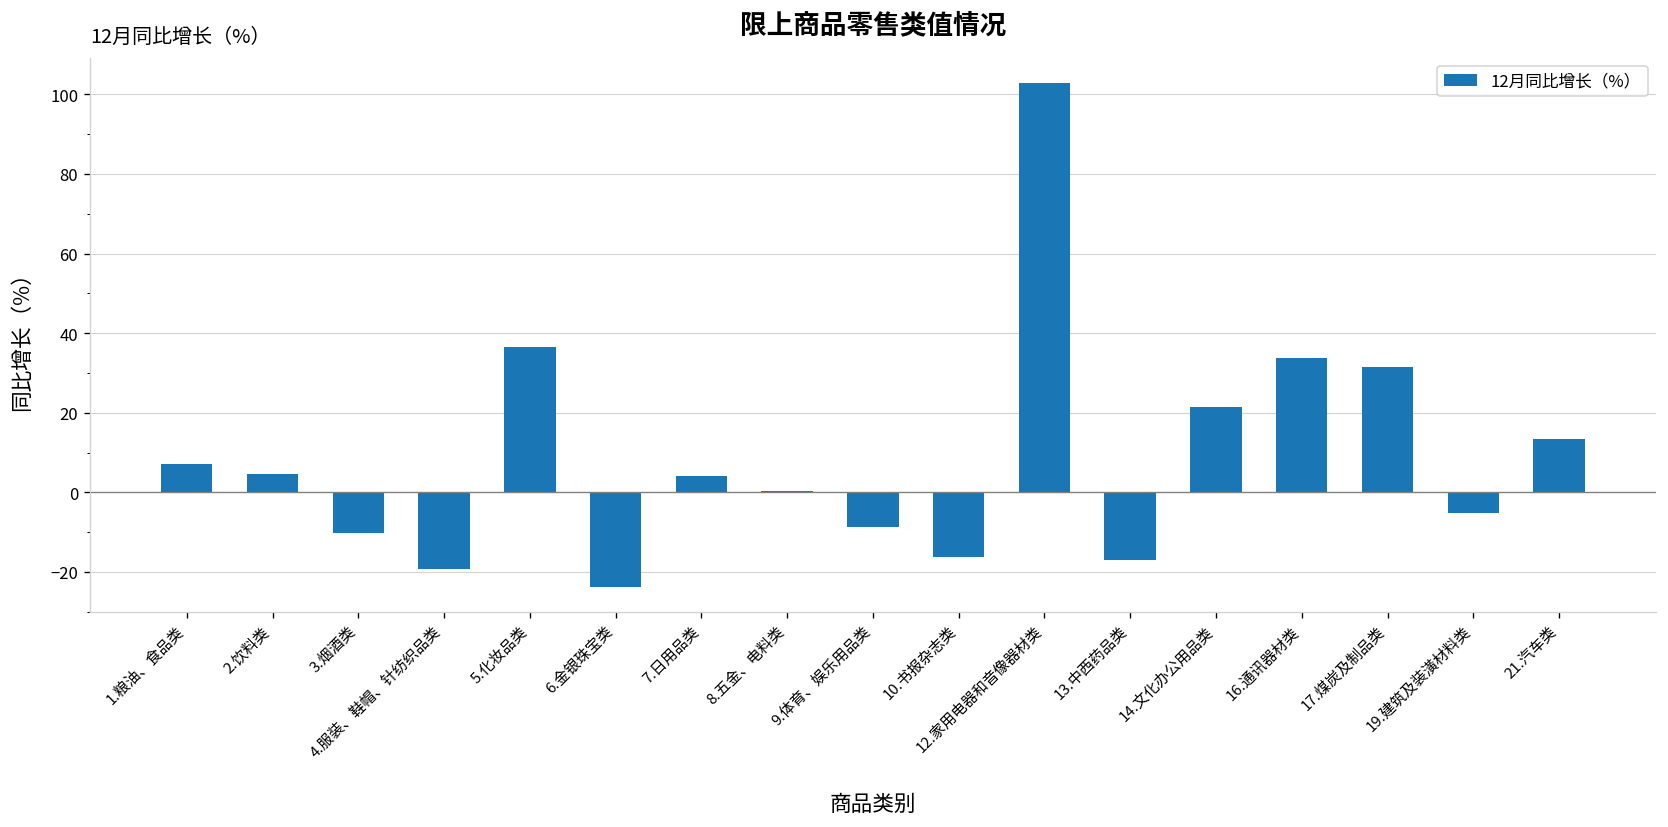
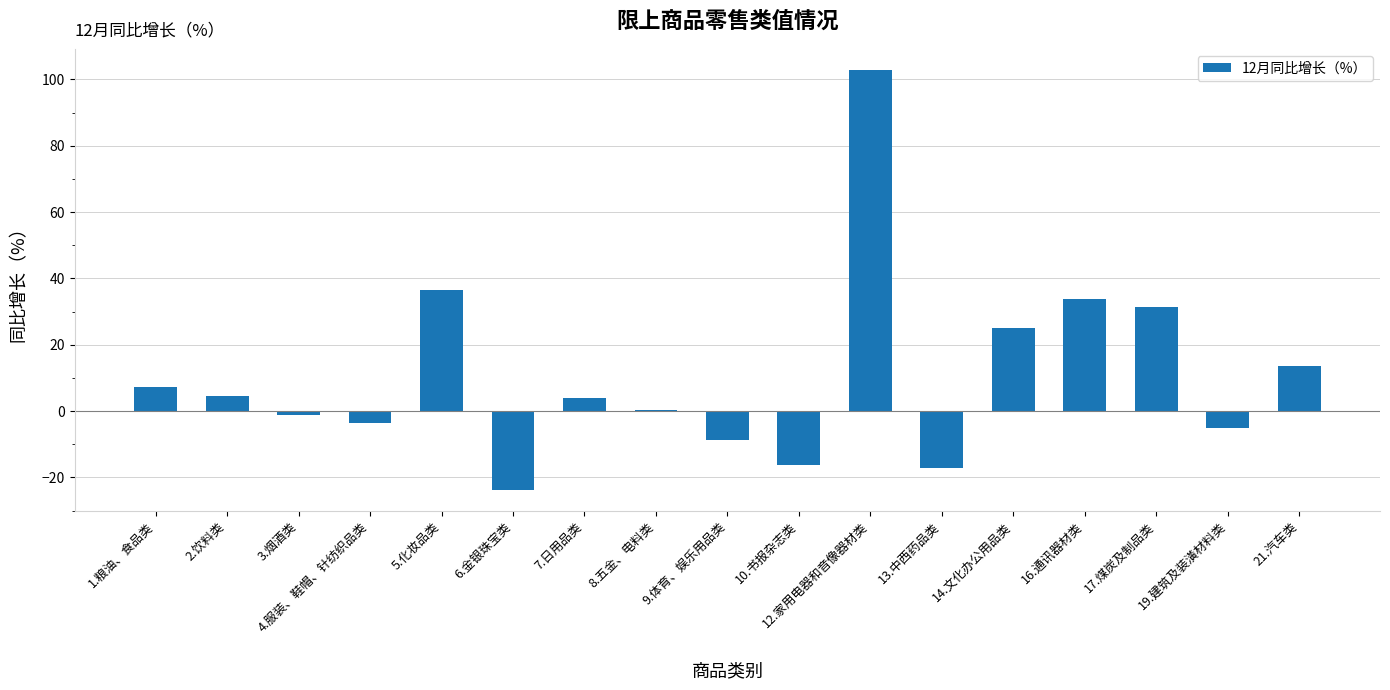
  {
    "1.粮油、食品类": 7,
    "2.饮料类": 5,
-   "3.烟酒类": -10,
-   "4.服装、鞋帽、针纺织品类": -19,
+   "3.烟酒类": -1,
+   "4.服装、鞋帽、针纺织品类": -4,
    "5.化妆品类": 37,
    "6.金银珠宝类": -24,
    "7.日用品类": 4,
    "9.体育、娱乐用品类": -9,
    "10.书报杂志类": -16,
    "12.家用电器和音像器材类": 103,
    "13.中西药品类": -17,
-   "14.文化办公用品类": 22,
+   "14.文化办公用品类": 25,
    "16.通讯器材类": 34,
    "17.煤炭及制品类": 31,
    "19.建筑及装潢材料类": -5,
    "21.汽车类": 14
  }
